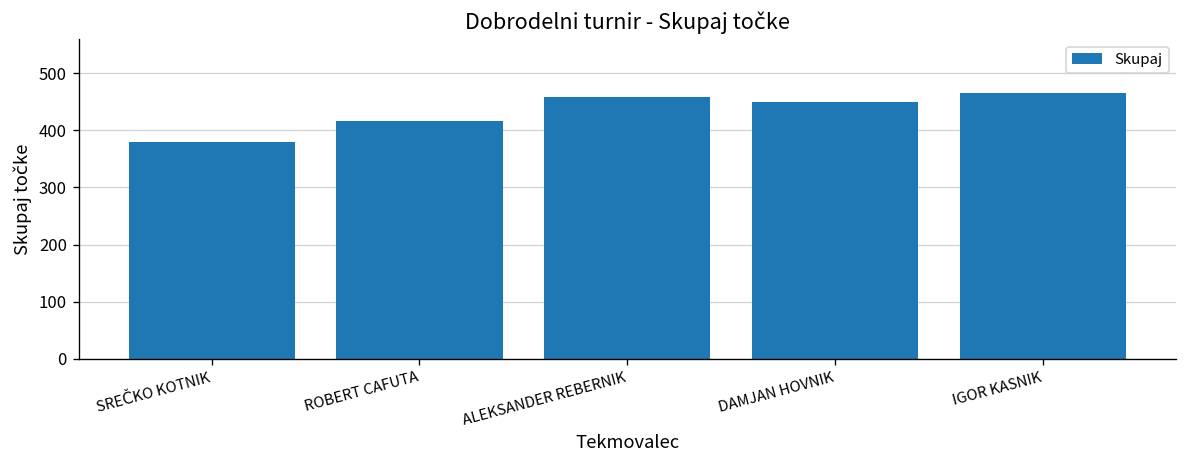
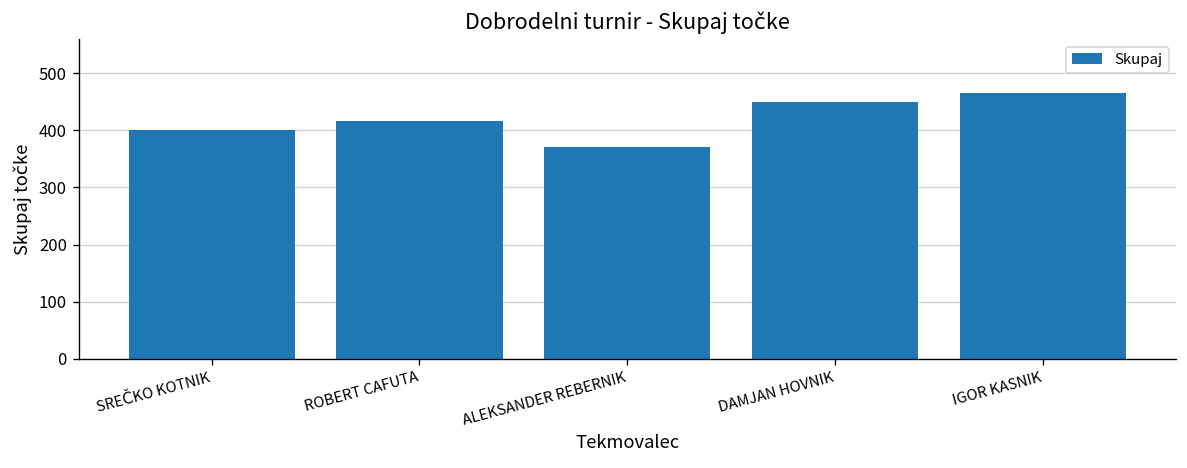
  {
-   "SREČKO KOTNIK": 380,
+   "SREČKO KOTNIK": 400,
    "ROBERT CAFUTA": 420,
-   "ALEKSANDER REBERNIK": 460,
+   "ALEKSANDER REBERNIK": 370,
    "DAMJAN HOVNIK": 450,
    "IGOR KASNIK": 470
  }
